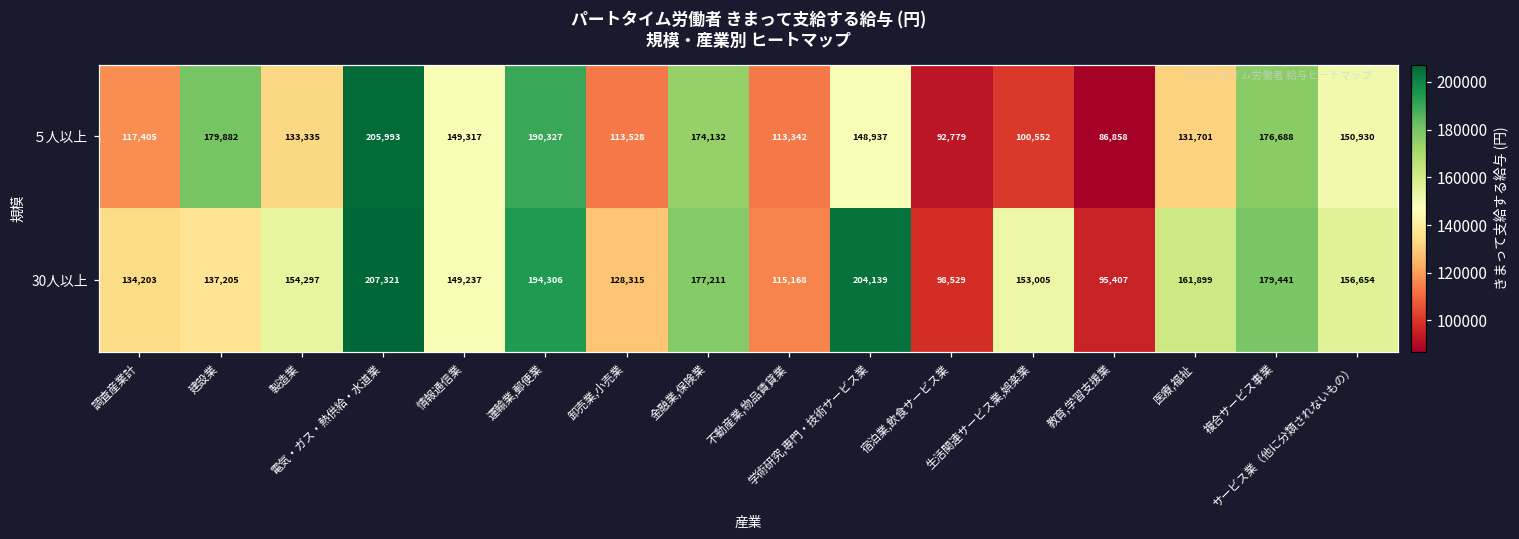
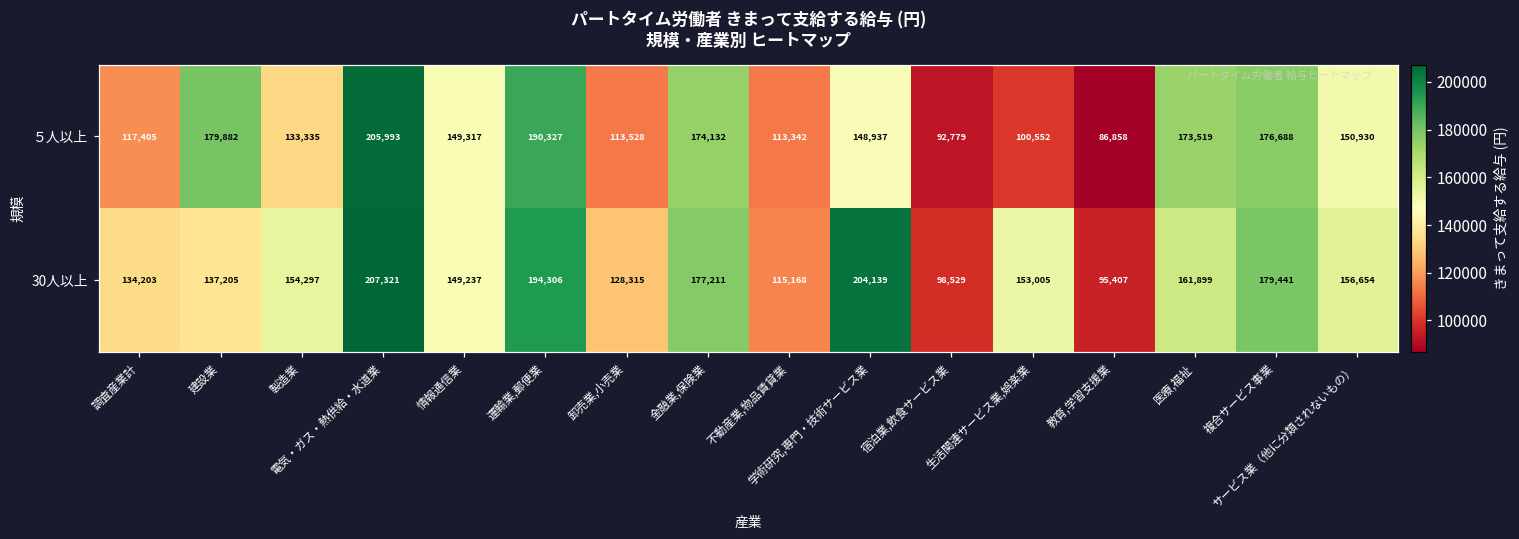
  {
    "５人以上": {
      "調査産業計": "117,405",
      "建設業": "179,882",
      "製造業": "133,335",
      "電気・ガス・熱供給・水道業": "205,993",
      "情報通信業": "149,317",
      "運輸業,郵便業": "190,327",
      "卸売業,小売業": "113,528",
      "金融業,保険業": "174,132",
      "不動産業,物品賃貸業": "113,342",
      "学術研究,専門・技術サービス業": "148,937",
      "宿泊業,飲食サービス業": "92,779",
      "生活関連サービス業,娯楽業": "100,552",
      "教育,学習支援業": "86,858",
-     "医療,福祉": "131,701",
+     "医療,福祉": "173,519",
      "サービス業（他に分類されないもの）": "150,930"
    },
    "30人以上": {
      "調査産業計": "134,203",
      "建設業": "137,205",
      "製造業": "154,297",
      "電気・ガス・熱供給・水道業": "207,321",
      "情報通信業": "149,237",
      "運輸業,郵便業": "194,306",
      "卸売業,小売業": "128,315",
      "金融業,保険業": "177,211",
      "不動産業,物品賃貸業": "115,168",
      "学術研究,専門・技術サービス業": "204,139",
      "宿泊業,飲食サービス業": "98,529",
      "生活関連サービス業,娯楽業": "153,005",
      "教育,学習支援業": "95,407",
      "医療,福祉": "161,899",
      "複合サービス事業": "179,441",
      "サービス業（他に分類されないもの）": "156,654"
    }
  }
